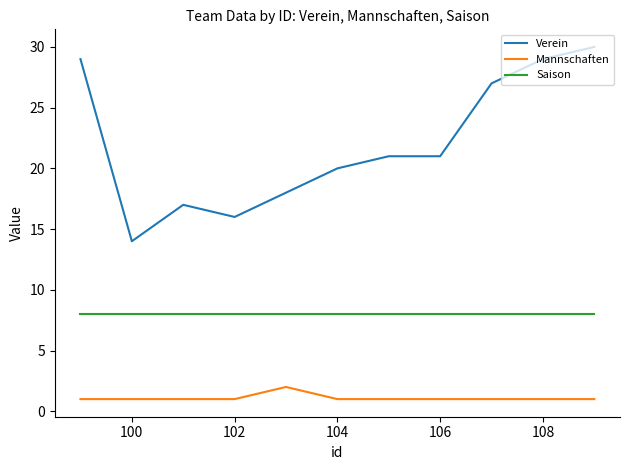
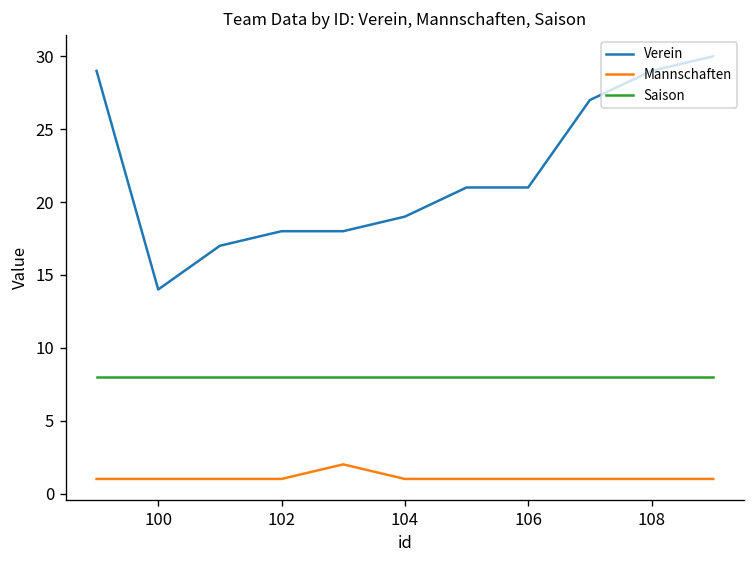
  {
    "Verein": {
      "100": 14,
-     "102": 16,
-     "104": 20,
+     "102": 18,
+     "104": 19,
      "106": 21
    },
    "Mannschaften": {
      "100": 1,
      "102": 1,
      "104": 1,
      "106": 1,
      "108": 1
    },
    "Saison": {
      "100": 8,
      "102": 8,
      "104": 8,
      "106": 8,
      "108": 8
    }
  }
